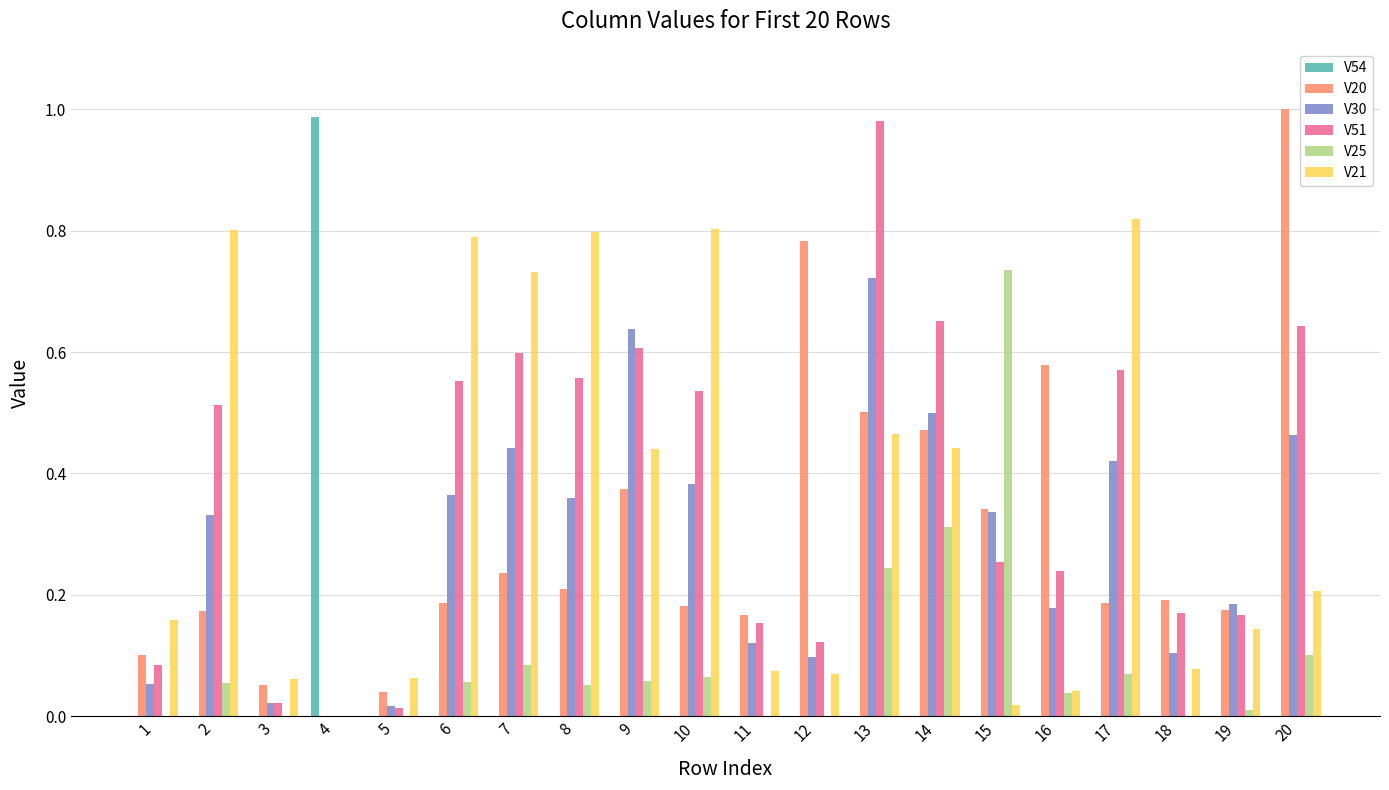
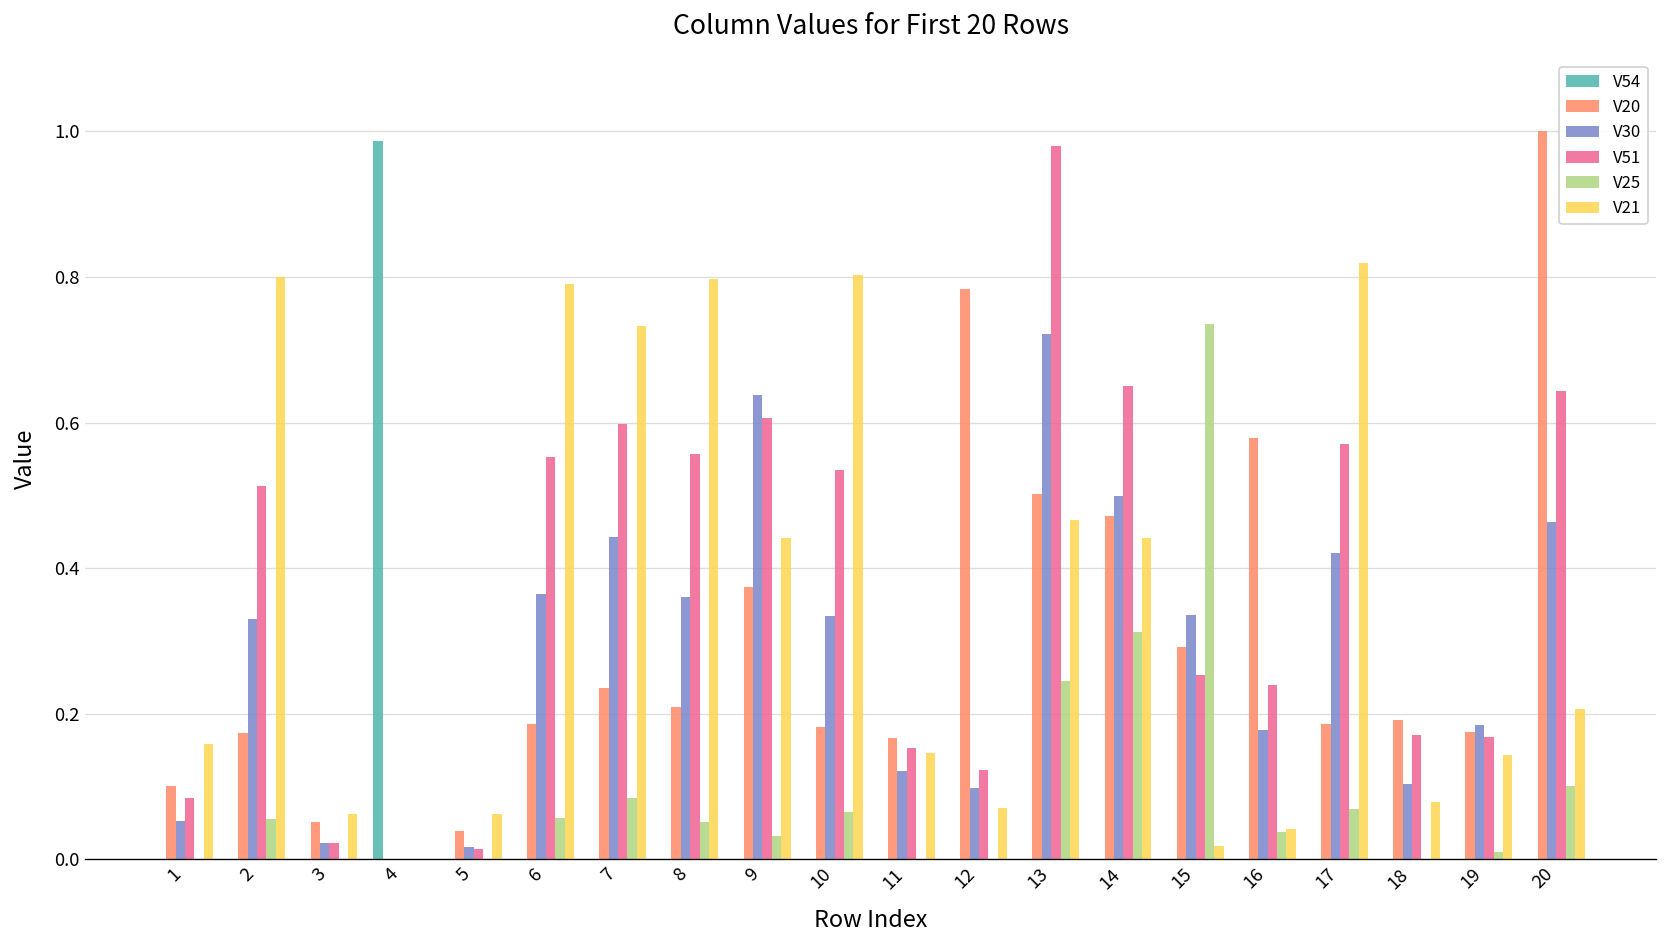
  {
    "V54": {
      "1": 0.00,
      "2": 0.00,
      "3": 0.00,
      "4": 0.99,
      "5": 0.00,
      "6": 0.00,
      "7": 0.00,
      "8": 0.00,
      "9": 0.00,
      "10": 0.00,
      "11": 0.00,
      "12": 0.00,
      "13": 0.00,
      "14": 0.00,
      "15": 0.00,
      "16": 0.00,
      "17": 0.00,
      "18": 0.00,
      "19": 0.00,
      "20": 0.00
    },
    "V20": {
      "1": 0.10,
      "2": 0.17,
      "3": 0.05,
      "4": 0.00,
      "5": 0.04,
      "6": 0.19,
      "7": 0.24,
      "8": 0.21,
      "9": 0.37,
      "10": 0.18,
      "11": 0.17,
      "12": 0.78,
      "13": 0.50,
      "14": 0.47,
-     "15": 0.34,
+     "15": 0.29,
      "16": 0.58,
      "17": 0.19,
      "18": 0.19,
      "19": 0.17,
      "20": 1.00
    },
    "V30": {
      "1": 0.05,
      "2": 0.33,
      "3": 0.02,
      "4": 0.00,
      "5": 0.02,
      "6": 0.36,
      "7": 0.44,
      "8": 0.36,
      "9": 0.64,
-     "10": 0.38,
+     "10": 0.33,
      "11": 0.12,
      "12": 0.10,
      "13": 0.72,
      "14": 0.50,
      "15": 0.34,
      "16": 0.18,
      "17": 0.42,
      "18": 0.10,
      "19": 0.18,
      "20": 0.46
    },
    "V51": {
      "1": 0.08,
      "2": 0.51,
      "3": 0.02,
      "4": 0.00,
      "5": 0.01,
      "6": 0.55,
      "7": 0.60,
      "8": 0.56,
      "9": 0.61,
      "10": 0.54,
      "11": 0.15,
      "12": 0.12,
      "13": 0.98,
      "14": 0.65,
      "15": 0.25,
      "16": 0.24,
      "17": 0.57,
      "18": 0.17,
      "19": 0.17,
      "20": 0.64
    },
    "V25": {
      "1": 0.00,
      "2": 0.06,
      "3": 0.00,
      "4": 0.00,
      "5": 0.00,
      "6": 0.06,
      "7": 0.08,
      "8": 0.05,
-     "9": 0.06,
+     "9": 0.03,
      "10": 0.06,
      "11": 0.00,
      "12": 0.00,
      "13": 0.24,
      "14": 0.31,
      "15": 0.74,
      "16": 0.04,
      "17": 0.07,
      "18": 0.00,
      "19": 0.01,
      "20": 0.10
    },
    "V21": {
      "1": 0.16,
      "2": 0.80,
      "3": 0.06,
      "4": 0.00,
      "5": 0.06,
      "6": 0.79,
      "7": 0.73,
      "8": 0.80,
      "9": 0.44,
      "10": 0.80,
-     "11": 0.07,
+     "11": 0.15,
      "12": 0.07,
      "13": 0.47,
      "14": 0.44,
      "15": 0.02,
      "16": 0.04,
      "17": 0.82,
      "18": 0.08,
      "19": 0.14,
      "20": 0.21
    }
  }
